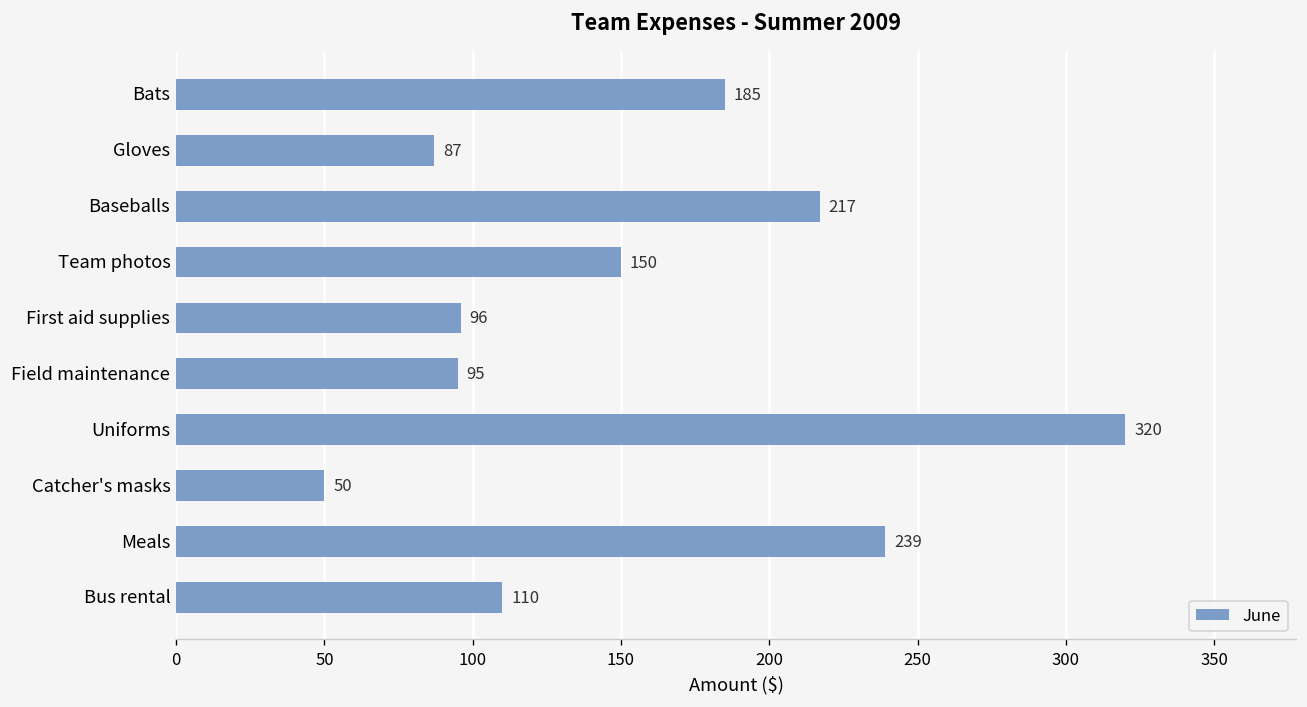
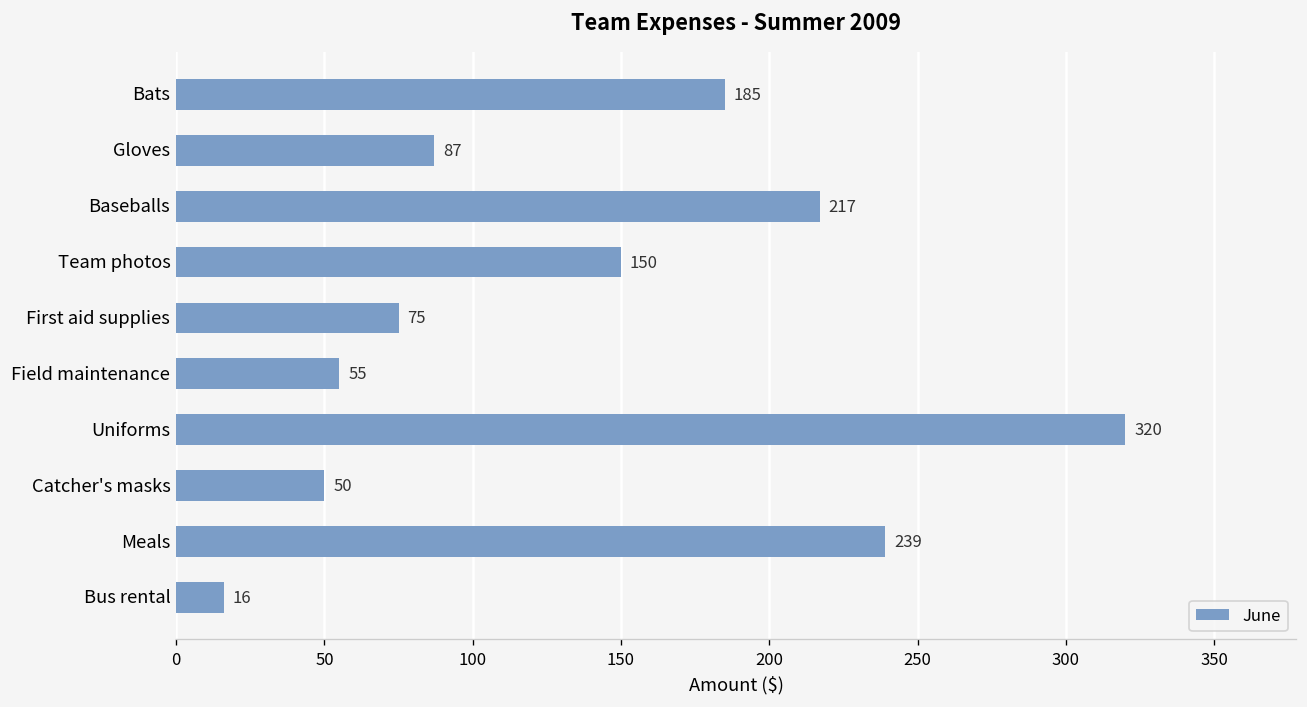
  {
    "Bats": 185,
    "Gloves": 87,
    "Baseballs": 217,
    "Team photos": 150,
-   "First aid supplies": 96,
-   "Field maintenance": 95,
+   "First aid supplies": 75,
+   "Field maintenance": 55,
    "Uniforms": 320,
    "Catcher's masks": 50,
    "Meals": 239,
-   "Bus rental": 110
+   "Bus rental": 16
  }
